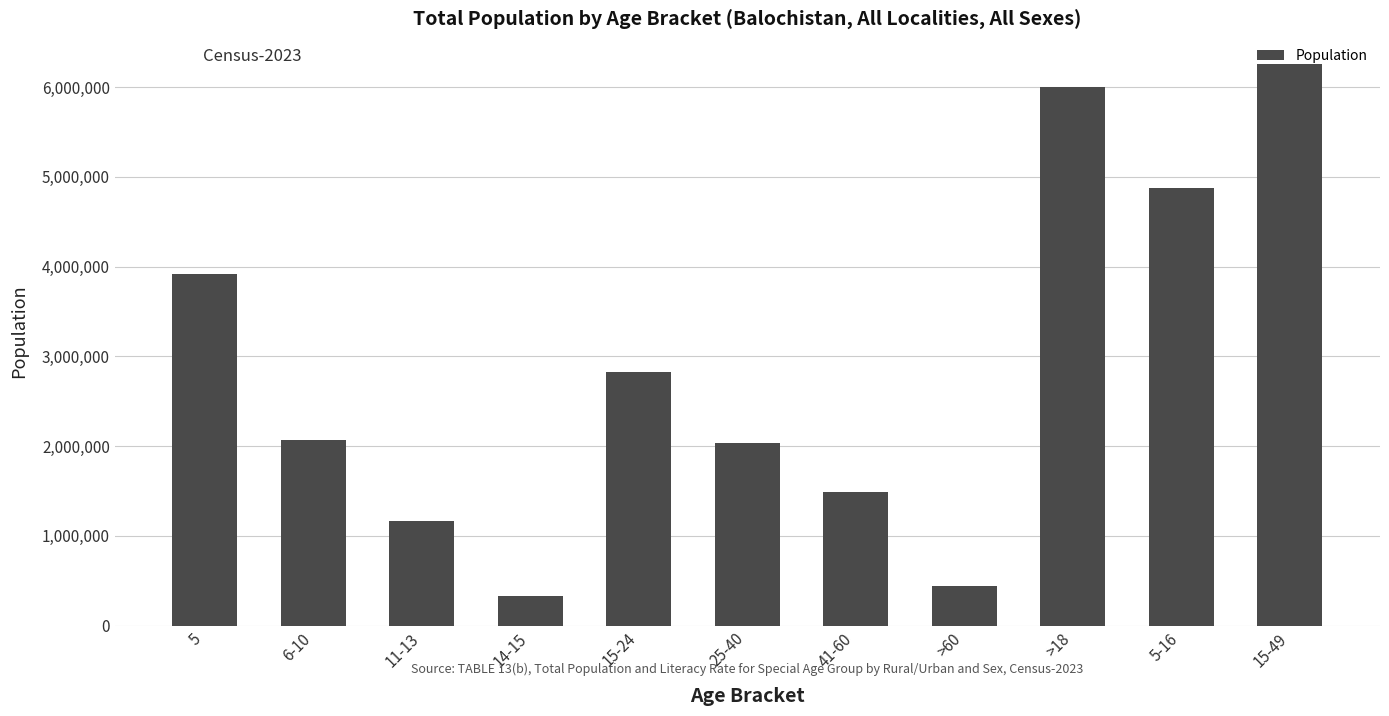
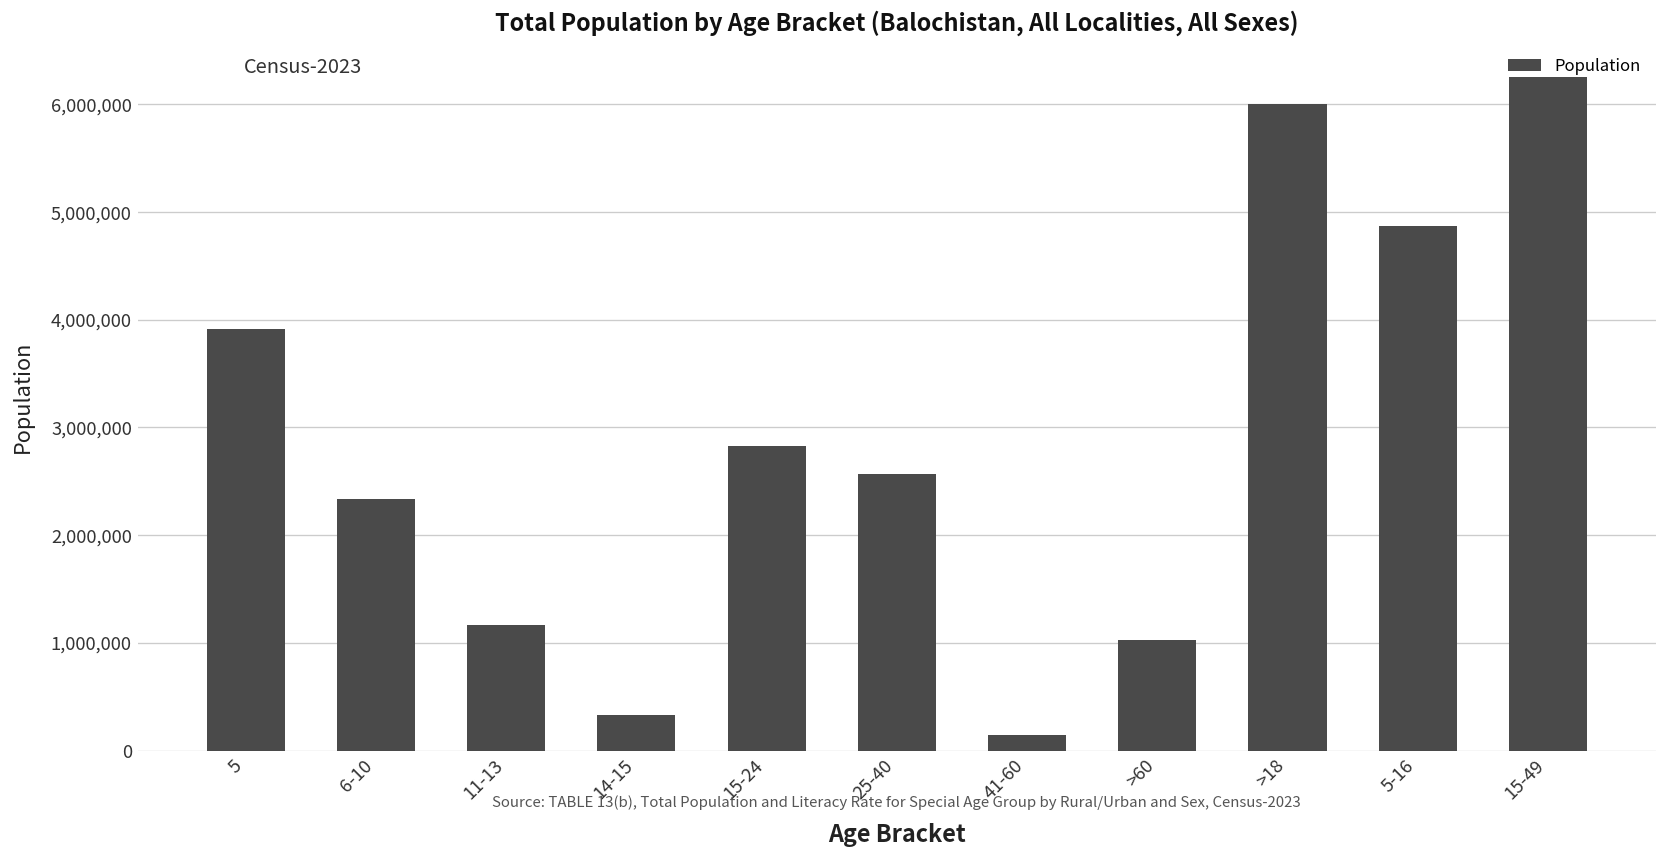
  {
    "5": "3,900,000",
-   "6-10": "2,100,000",
+   "6-10": "2,300,000",
    "11-13": "1,200,000",
    "14-15": "300,000",
    "15-24": "2,800,000",
-   "25-40": "2,000,000",
-   "41-60": "1,500,000",
-   ">60": "400,000",
+   "25-40": "2,600,000",
+   "41-60": "100,000",
+   ">60": "1,000,000",
    ">18": "6,000,000",
    "5-16": "4,900,000",
    "15-49": "6,300,000"
  }
